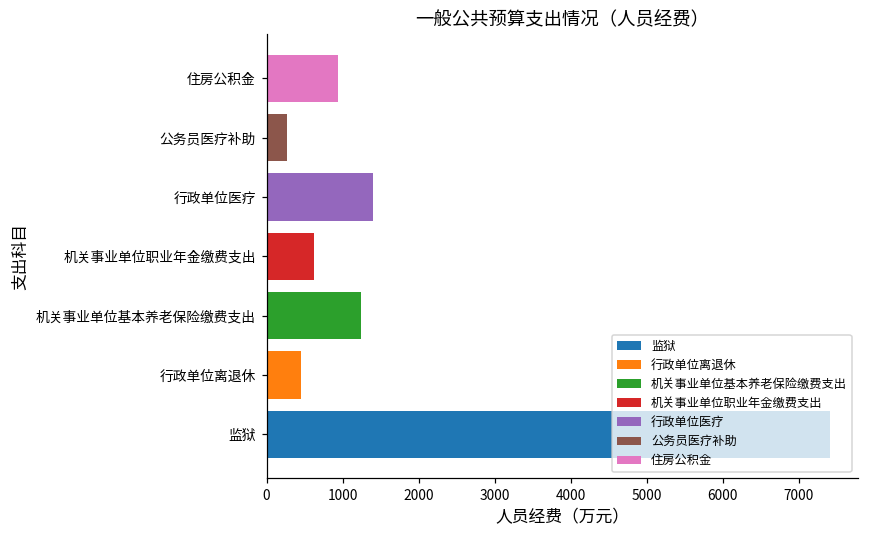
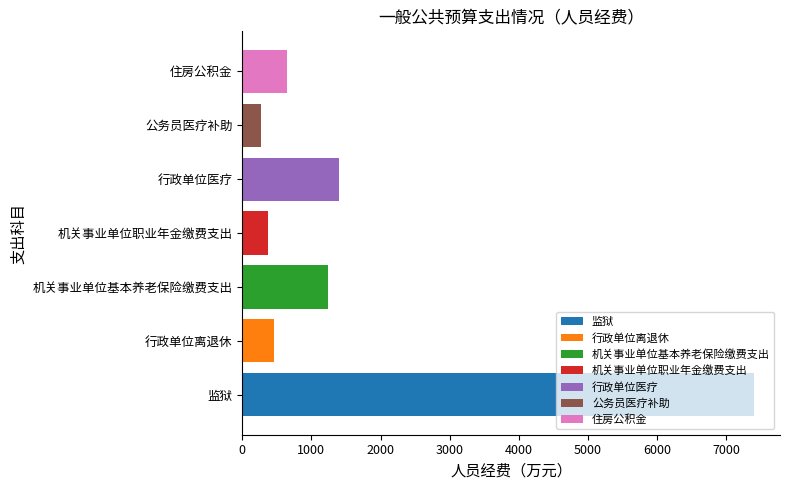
  {
-   "住房公积金": 900,
+   "住房公积金": 600,
    "公务员医疗补助": 300,
    "行政单位医疗": 1400,
-   "机关事业单位职业年金缴费支出": 600,
+   "机关事业单位职业年金缴费支出": 400,
    "机关事业单位基本养老保险缴费支出": 1200,
    "行政单位离退休": 500
  }
